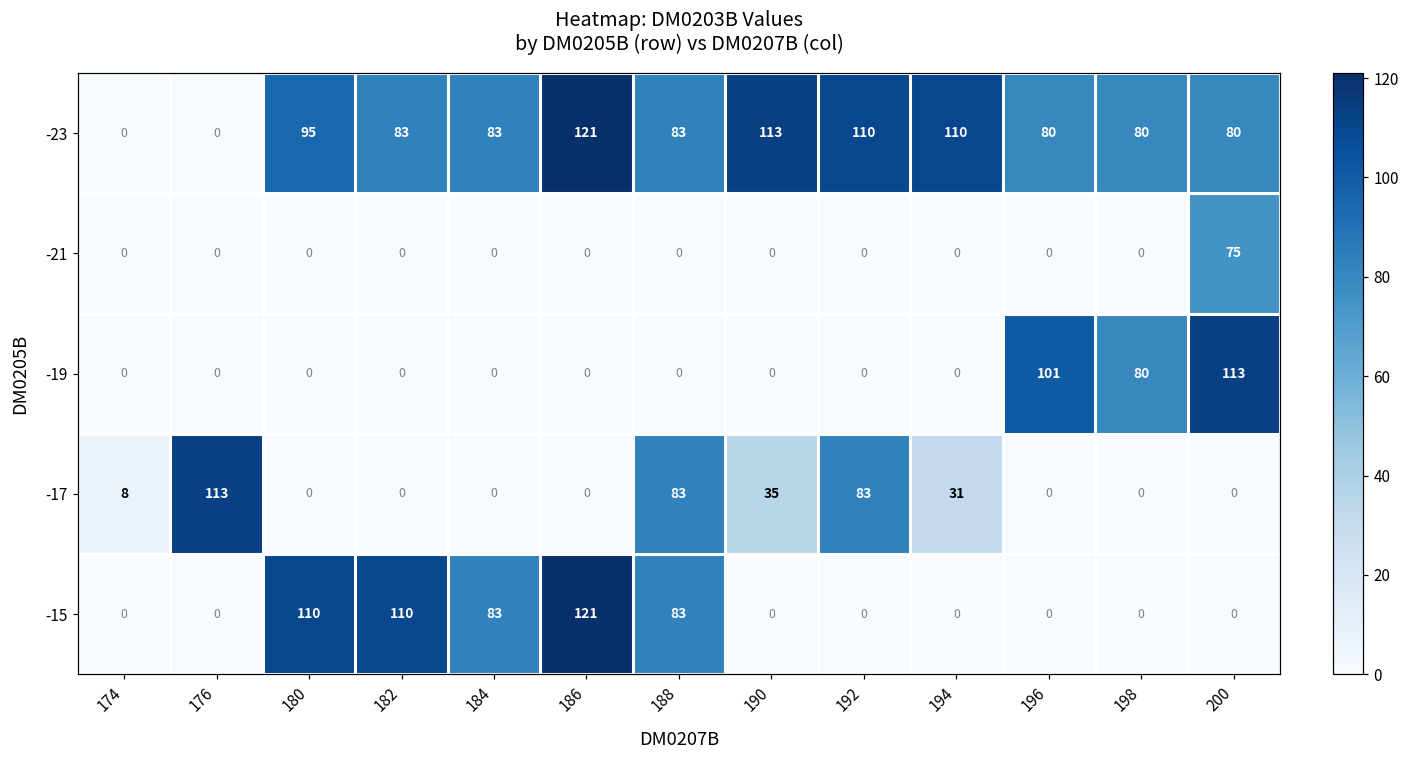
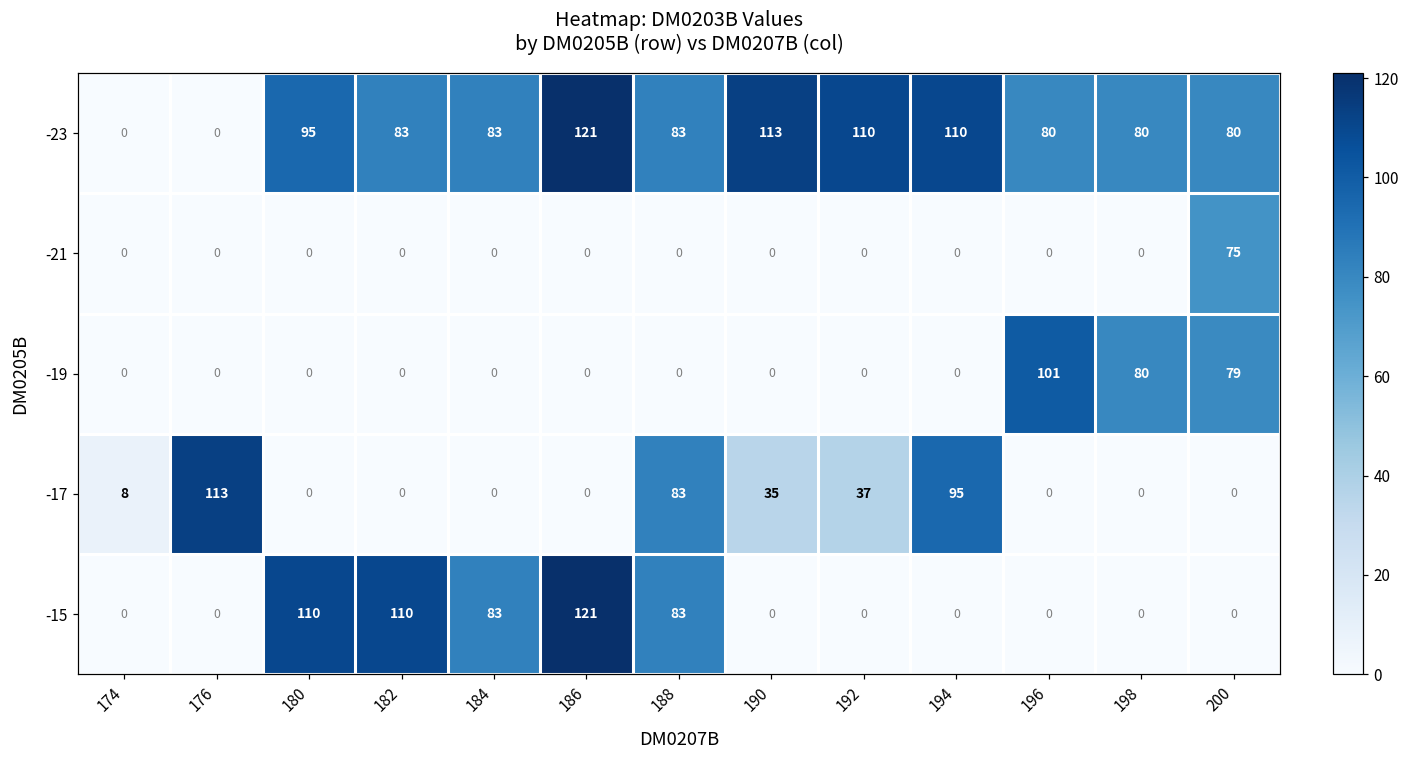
  {
    "-23": {
      "174": 0,
      "176": 0,
      "180": 95,
      "182": 83,
      "184": 83,
      "186": 121,
      "188": 83,
      "190": 113,
      "192": 110,
      "194": 110,
      "196": 80,
      "198": 80,
      "200": 80
    },
    "-21": {
      "174": 0,
      "176": 0,
      "180": 0,
      "182": 0,
      "184": 0,
      "186": 0,
      "188": 0,
      "190": 0,
      "192": 0,
      "194": 0,
      "196": 0,
      "198": 0,
      "200": 75
    },
    "-19": {
      "174": 0,
      "176": 0,
      "180": 0,
      "182": 0,
      "184": 0,
      "186": 0,
      "188": 0,
      "190": 0,
      "192": 0,
      "194": 0,
      "196": 101,
      "198": 80,
-     "200": 113
+     "200": 79
    },
    "-17": {
      "174": 8,
      "176": 113,
      "180": 0,
      "182": 0,
      "184": 0,
      "186": 0,
      "188": 83,
      "190": 35,
-     "192": 83,
-     "194": 31,
+     "192": 37,
+     "194": 95,
      "196": 0,
      "198": 0,
      "200": 0
    },
    "-15": {
      "174": 0,
      "176": 0,
      "180": 110,
      "182": 110,
      "184": 83,
      "186": 121,
      "188": 83,
      "190": 0,
      "192": 0,
      "194": 0,
      "196": 0,
      "198": 0,
      "200": 0
    }
  }
